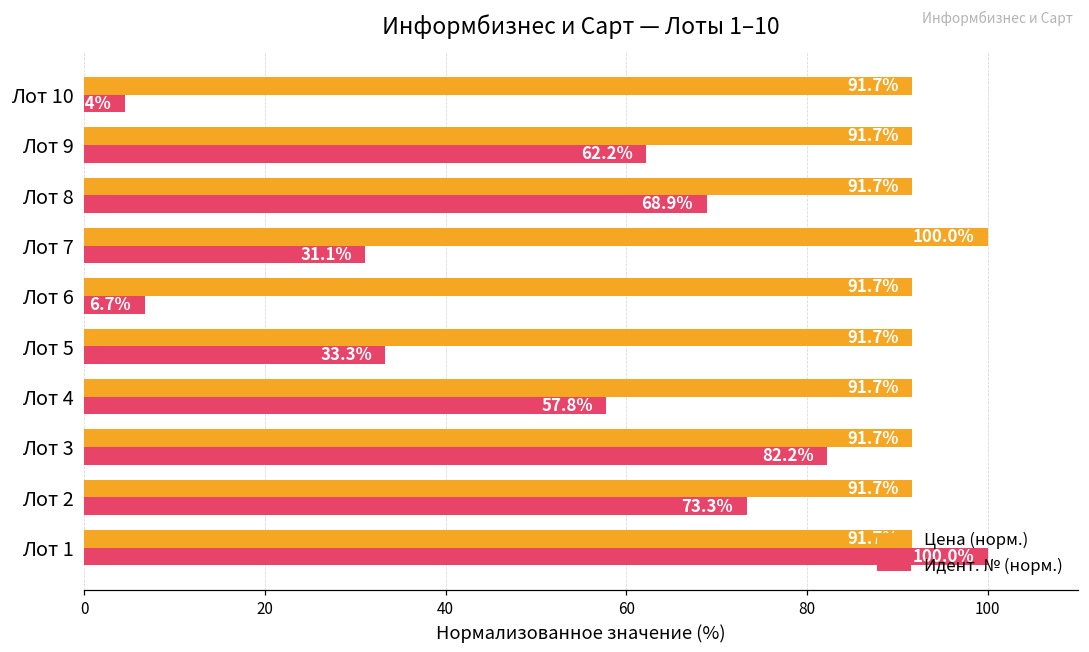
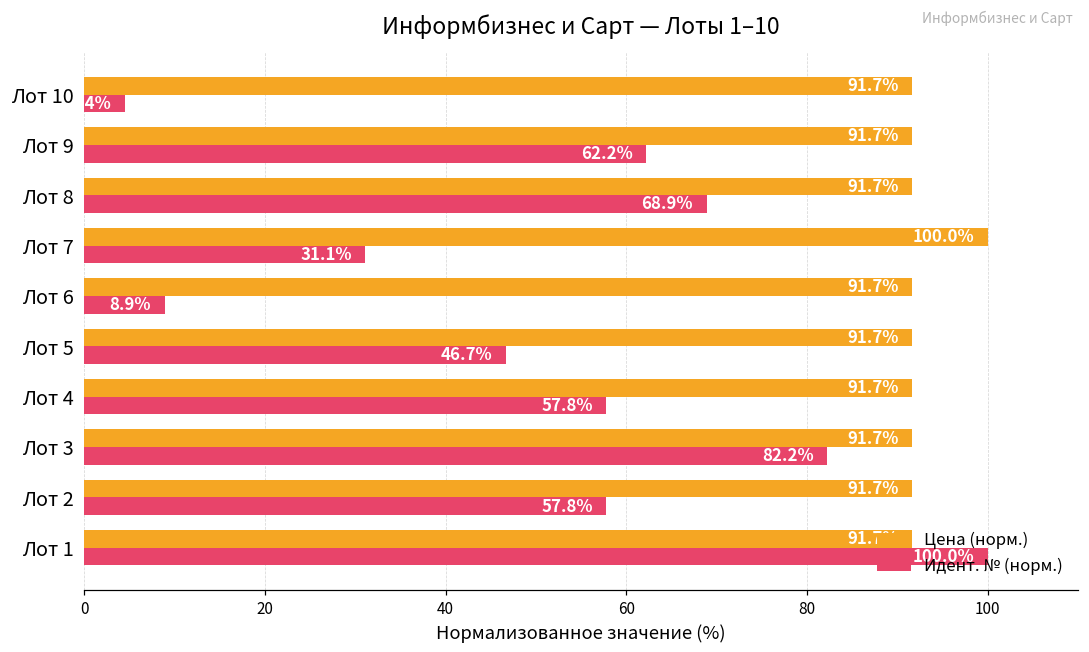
  {
    "Цена (норм.)": {
      "Лот 10": "91.7%",
      "Лот 9": "91.7%",
      "Лот 8": "91.7%",
      "Лот 7": "100.0%",
      "Лот 6": "91.7%",
      "Лот 5": "91.7%",
      "Лот 4": "91.7%",
      "Лот 3": "91.7%",
      "Лот 2": "91.7%",
      "Лот 1": "91.7%"
    },
    "Идент. № (норм.)": {
      "Лот 10": "4.4%",
      "Лот 9": "62.2%",
      "Лот 8": "68.9%",
      "Лот 7": "31.1%",
-     "Лот 6": "6.7%",
-     "Лот 5": "33.3%",
+     "Лот 6": "8.9%",
+     "Лот 5": "46.7%",
      "Лот 4": "57.8%",
      "Лот 3": "82.2%",
-     "Лот 2": "73.3%",
+     "Лот 2": "57.8%",
      "Лот 1": "100.0%"
    }
  }
